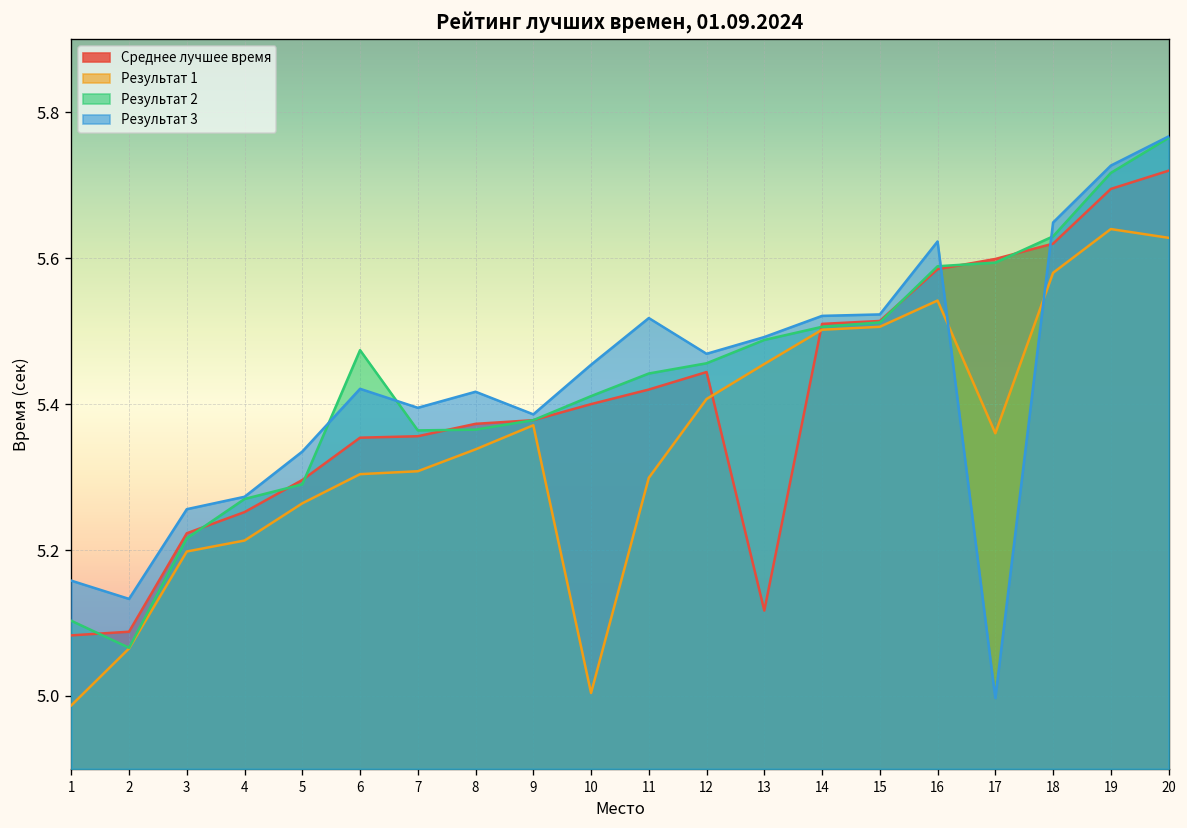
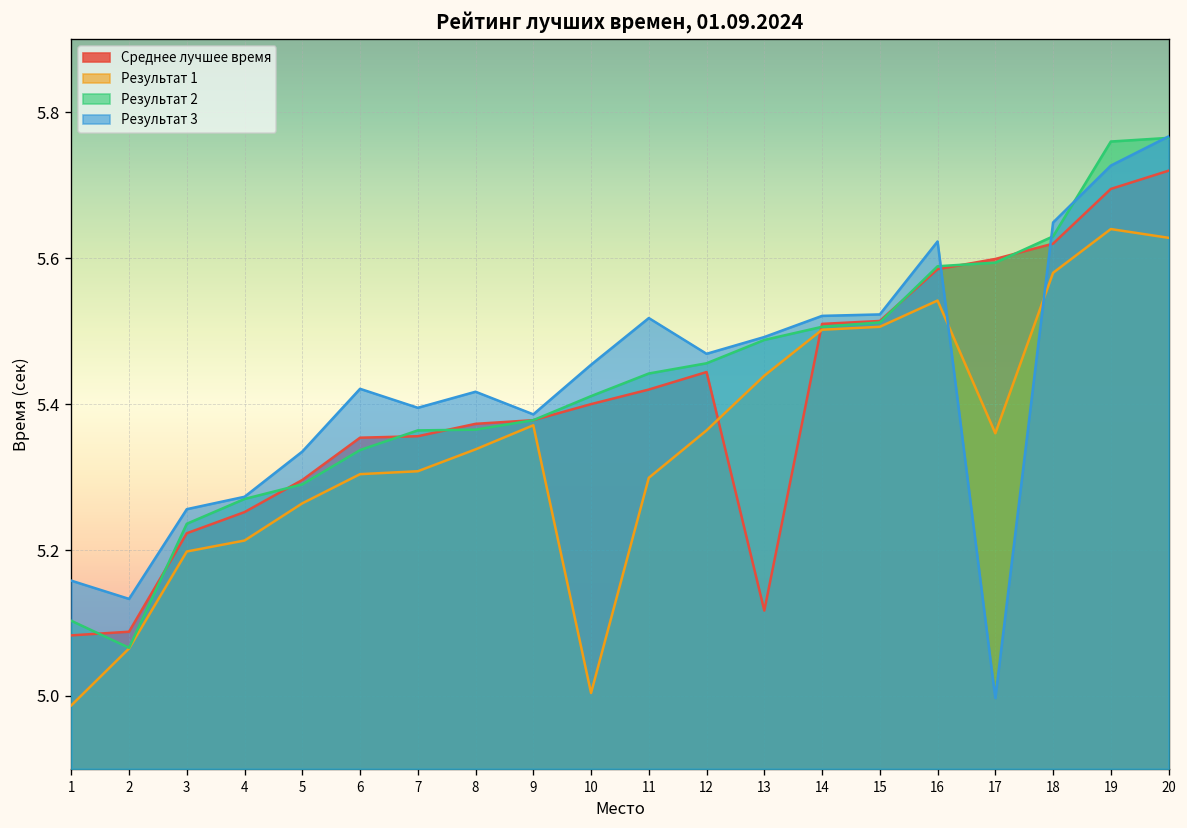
  {
    "Среднее лучшее время": {
      "1": 5.08,
      "2": 5.09,
      "3": 5.22,
      "4": 5.25,
      "5": 5.30,
      "6": 5.35,
      "7": 5.36,
      "8": 5.37,
      "10": 5.40,
      "11": 5.42,
      "12": 5.44,
      "13": 5.12,
      "17": 5.60,
      "18": 5.62,
      "19": 5.70,
      "20": 5.72
    },
    "Результат 1": {
      "1": 4.99,
      "3": 5.20,
      "4": 5.21,
      "5": 5.26,
      "6": 5.30,
      "7": 5.31,
      "8": 5.34,
      "9": 5.37,
      "10": 5.00,
      "11": 5.30,
-     "12": 5.41,
-     "13": 5.46,
+     "12": 5.36,
+     "13": 5.44,
      "15": 5.51,
      "16": 5.54,
      "17": 5.36,
      "18": 5.58,
      "19": 5.64,
      "20": 5.63
    },
    "Результат 2": {
      "1": 5.10,
-     "3": 5.22,
+     "3": 5.24,
      "5": 5.29,
-     "6": 5.47,
+     "6": 5.34,
      "7": 5.36,
      "8": 5.37,
      "10": 5.41,
      "11": 5.44,
      "12": 5.46,
      "17": 5.59,
      "18": 5.63,
-     "19": 5.72
+     "19": 5.76
    },
    "Результат 3": {
      "1": 5.16,
      "2": 5.13,
      "3": 5.26,
      "5": 5.34,
      "6": 5.42,
      "7": 5.40,
      "8": 5.42,
      "9": 5.39,
      "10": 5.45,
      "11": 5.52,
      "12": 5.47,
      "14": 5.52,
      "15": 5.52,
      "16": 5.62,
      "17": 5.00,
      "18": 5.65,
      "19": 5.73
    }
  }
